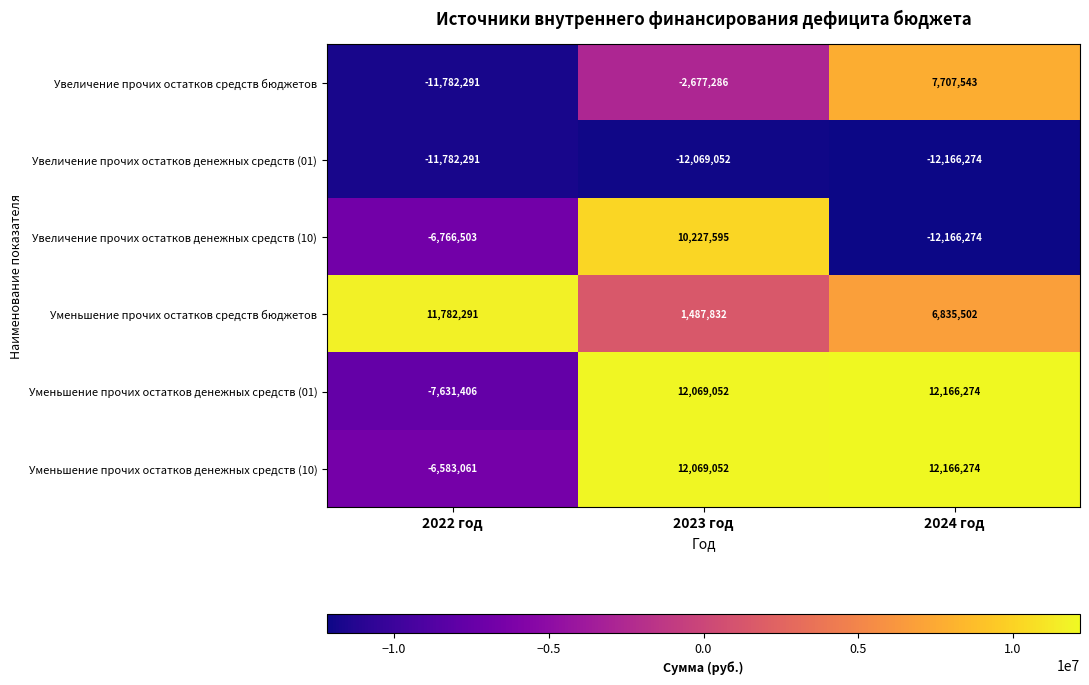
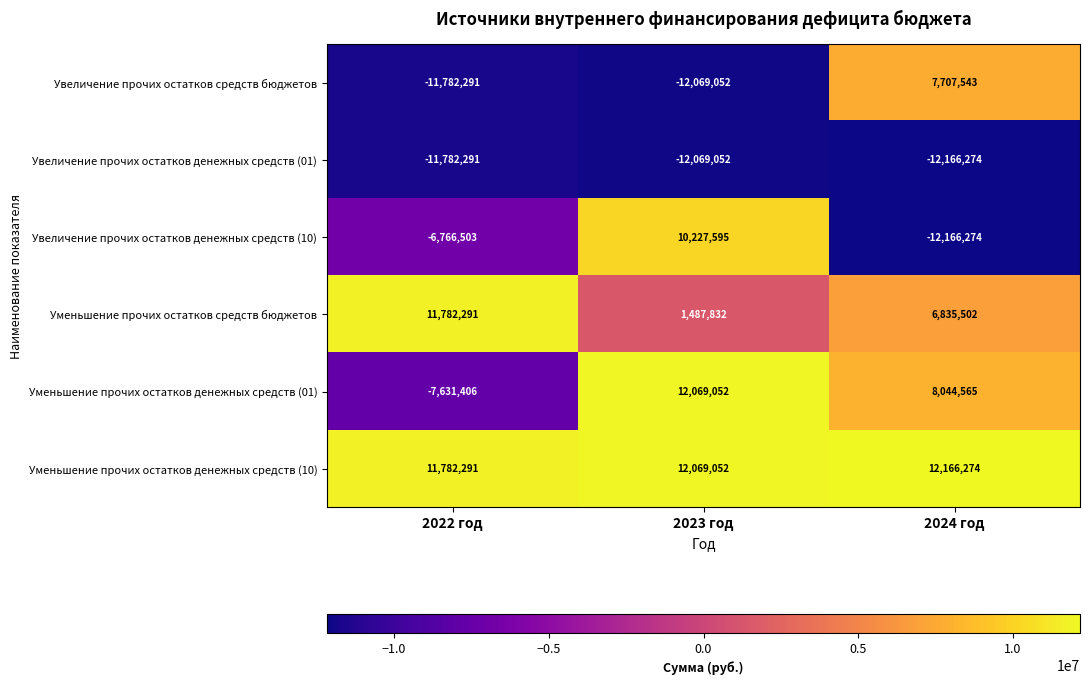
  {
    "Увеличение прочих остатков средств бюджетов": {
      "2022 год": "-11,782,291",
-     "2023 год": "-2,677,286",
+     "2023 год": "-12,069,052",
      "2024 год": "7,707,543"
    },
    "Увеличение прочих остатков денежных средств (01)": {
      "2022 год": "-11,782,291",
      "2023 год": "-12,069,052",
      "2024 год": "-12,166,274"
    },
    "Увеличение прочих остатков денежных средств (10)": {
      "2022 год": "-6,766,503",
      "2023 год": "10,227,595",
      "2024 год": "-12,166,274"
    },
    "Уменьшение прочих остатков средств бюджетов": {
      "2022 год": "11,782,291",
      "2023 год": "1,487,832",
      "2024 год": "6,835,502"
    },
    "Уменьшение прочих остатков денежных средств (01)": {
      "2022 год": "-7,631,406",
      "2023 год": "12,069,052",
-     "2024 год": "12,166,274"
+     "2024 год": "8,044,565"
    },
    "Уменьшение прочих остатков денежных средств (10)": {
-     "2022 год": "-6,583,061",
+     "2022 год": "11,782,291",
      "2023 год": "12,069,052",
      "2024 год": "12,166,274"
    }
  }
